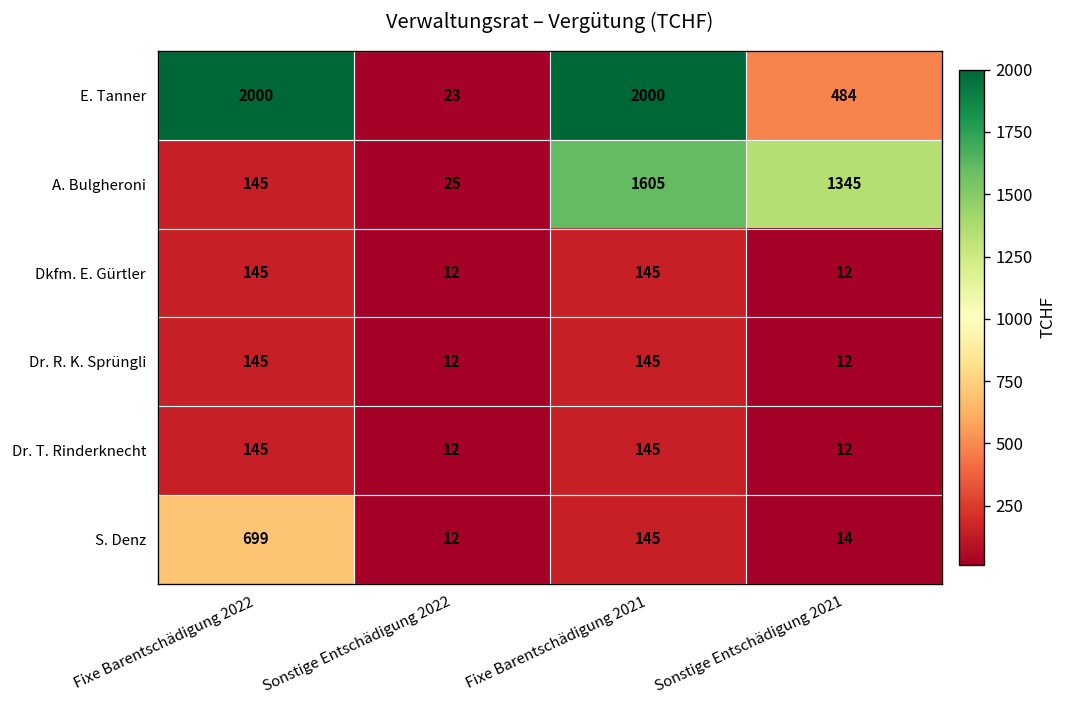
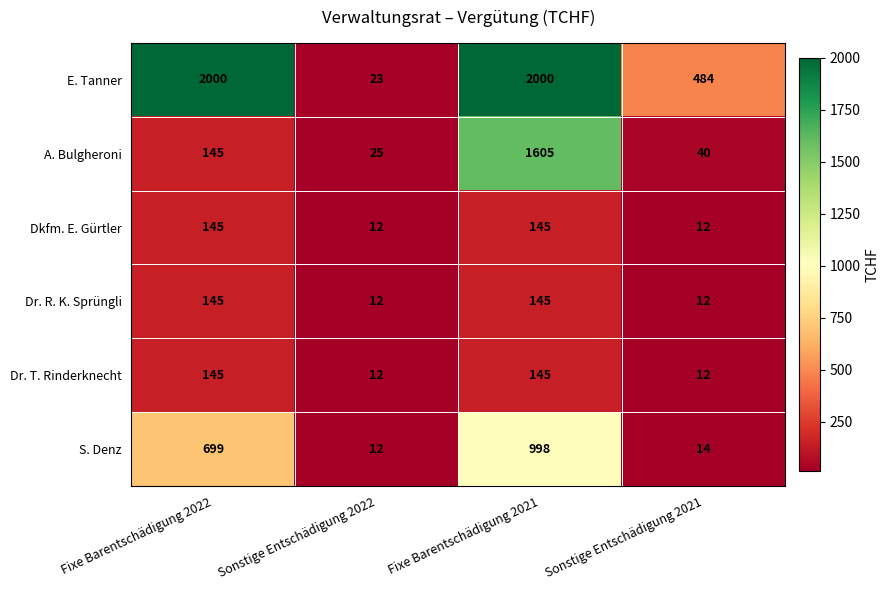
  {
    "E. Tanner": {
      "Fixe Barentschädigung 2022": 2000,
      "Sonstige Entschädigung 2022": 23,
      "Fixe Barentschädigung 2021": 2000,
      "Sonstige Entschädigung 2021": 484
    },
    "A. Bulgheroni": {
      "Fixe Barentschädigung 2022": 145,
      "Sonstige Entschädigung 2022": 25,
      "Fixe Barentschädigung 2021": 1605,
-     "Sonstige Entschädigung 2021": 1345
+     "Sonstige Entschädigung 2021": 40
    },
    "Dkfm. E. Gürtler": {
      "Fixe Barentschädigung 2022": 145,
      "Sonstige Entschädigung 2022": 12,
      "Fixe Barentschädigung 2021": 145,
      "Sonstige Entschädigung 2021": 12
    },
    "Dr. R. K. Sprüngli": {
      "Fixe Barentschädigung 2022": 145,
      "Sonstige Entschädigung 2022": 12,
      "Fixe Barentschädigung 2021": 145,
      "Sonstige Entschädigung 2021": 12
    },
    "Dr. T. Rinderknecht": {
      "Fixe Barentschädigung 2022": 145,
      "Sonstige Entschädigung 2022": 12,
      "Fixe Barentschädigung 2021": 145,
      "Sonstige Entschädigung 2021": 12
    },
    "S. Denz": {
      "Fixe Barentschädigung 2022": 699,
      "Sonstige Entschädigung 2022": 12,
-     "Fixe Barentschädigung 2021": 145,
+     "Fixe Barentschädigung 2021": 998,
      "Sonstige Entschädigung 2021": 14
    }
  }
